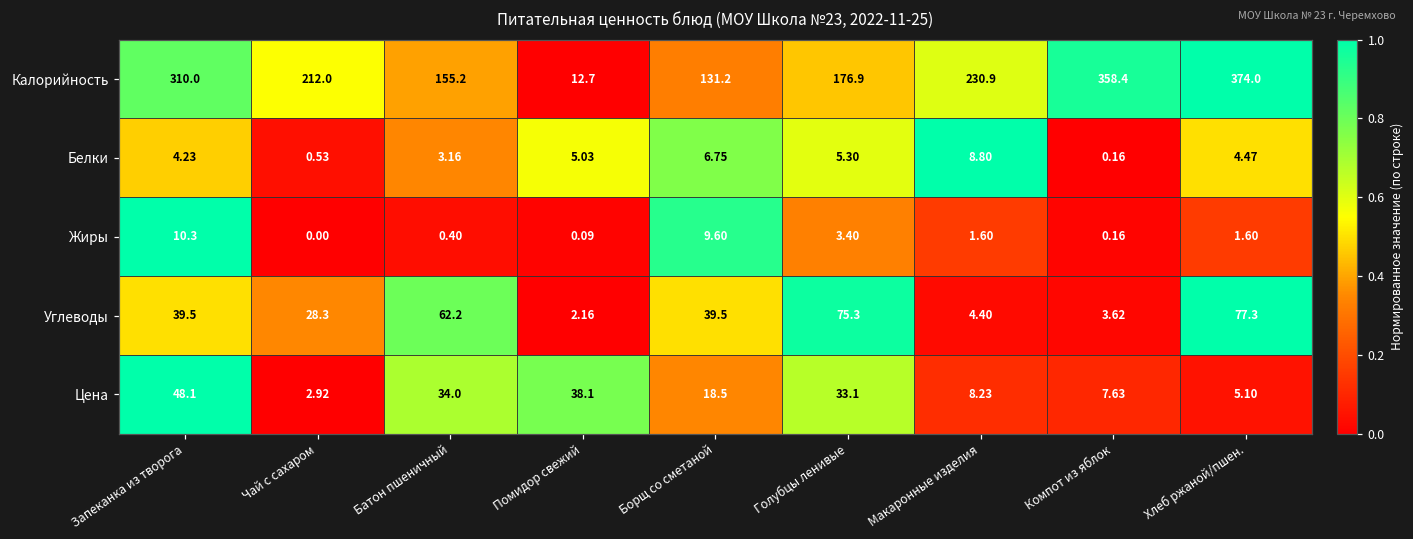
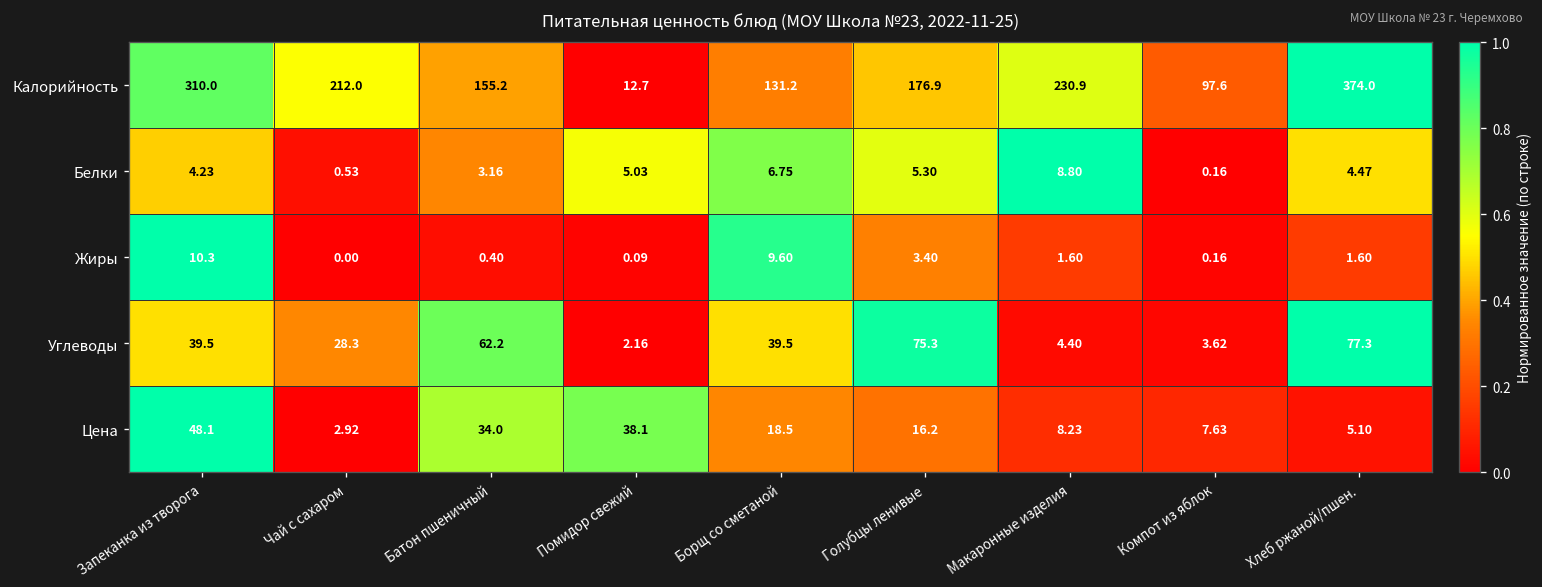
  {
    "Калорийность": {
      "Запеканка из творога": 310.0,
      "Чай с сахаром": 212.0,
      "Батон пшеничный": 155.2,
      "Помидор свежий": 12.7,
      "Борщ со сметаной": 131.2,
      "Голубцы ленивые": 176.9,
      "Макаронные изделия": 230.9,
-     "Компот из яблок": 358.4,
+     "Компот из яблок": 97.6,
      "Хлеб ржаной/пшен.": 374.0
    },
    "Белки": {
      "Запеканка из творога": 4.23,
      "Чай с сахаром": 0.53,
      "Батон пшеничный": 3.16,
      "Помидор свежий": 5.03,
      "Борщ со сметаной": 6.75,
      "Голубцы ленивые": 5.30,
      "Макаронные изделия": 8.80,
      "Компот из яблок": 0.16,
      "Хлеб ржаной/пшен.": 4.47
    },
    "Жиры": {
      "Запеканка из творога": 10.3,
      "Чай с сахаром": 0.00,
      "Батон пшеничный": 0.40,
      "Помидор свежий": 0.09,
      "Борщ со сметаной": 9.60,
      "Голубцы ленивые": 3.40,
      "Макаронные изделия": 1.60,
      "Компот из яблок": 0.16,
      "Хлеб ржаной/пшен.": 1.60
    },
    "Углеводы": {
      "Запеканка из творога": 39.5,
      "Чай с сахаром": 28.3,
      "Батон пшеничный": 62.2,
      "Помидор свежий": 2.16,
      "Борщ со сметаной": 39.5,
      "Голубцы ленивые": 75.3,
      "Макаронные изделия": 4.40,
      "Компот из яблок": 3.62,
      "Хлеб ржаной/пшен.": 77.3
    },
    "Цена": {
      "Запеканка из творога": 48.1,
      "Чай с сахаром": 2.92,
      "Батон пшеничный": 34.0,
      "Помидор свежий": 38.1,
      "Борщ со сметаной": 18.5,
-     "Голубцы ленивые": 33.1,
+     "Голубцы ленивые": 16.2,
      "Макаронные изделия": 8.23,
      "Компот из яблок": 7.63,
      "Хлеб ржаной/пшен.": 5.10
    }
  }
